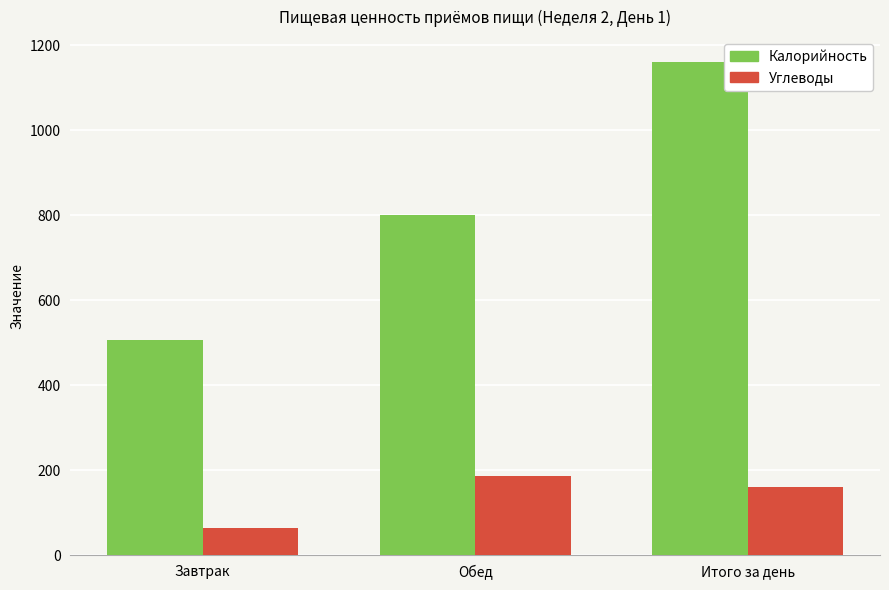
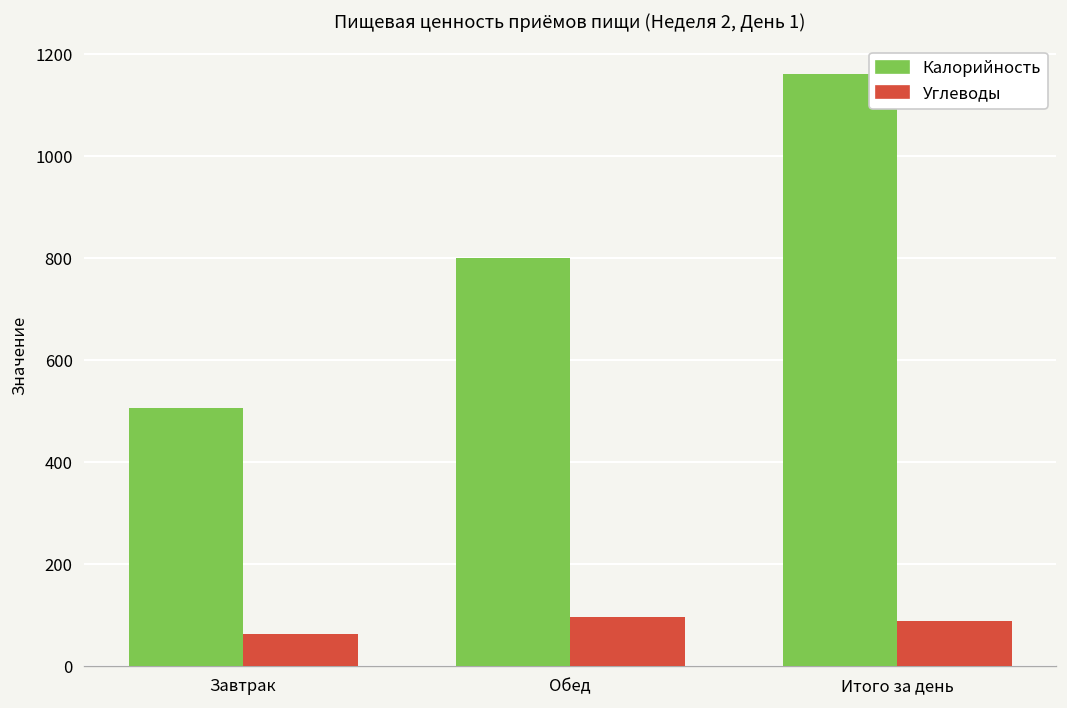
  {
    "Калорийность": {
      "Завтрак": 510,
      "Обед": 800,
      "Итого за день": 1160
    },
    "Углеводы": {
      "Завтрак": 60,
-     "Обед": 190,
-     "Итого за день": 160
+     "Обед": 100,
+     "Итого за день": 90
    }
  }
